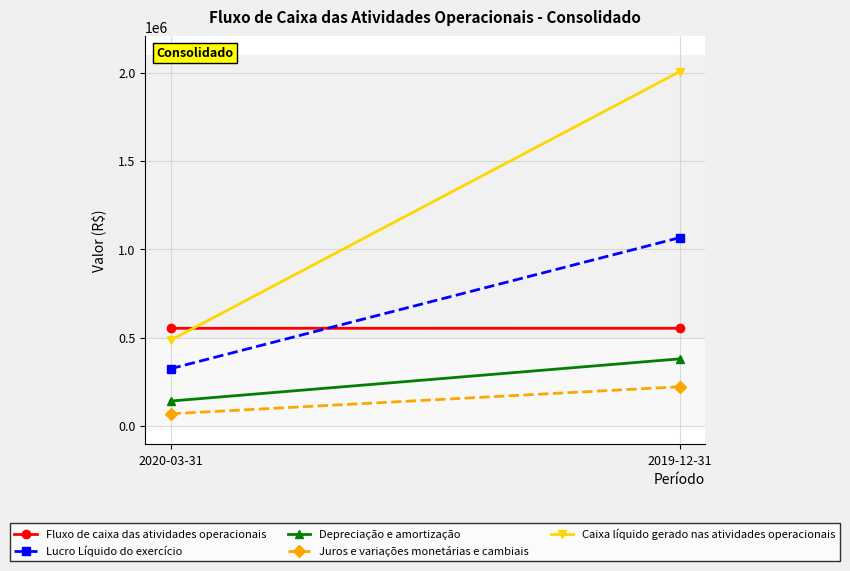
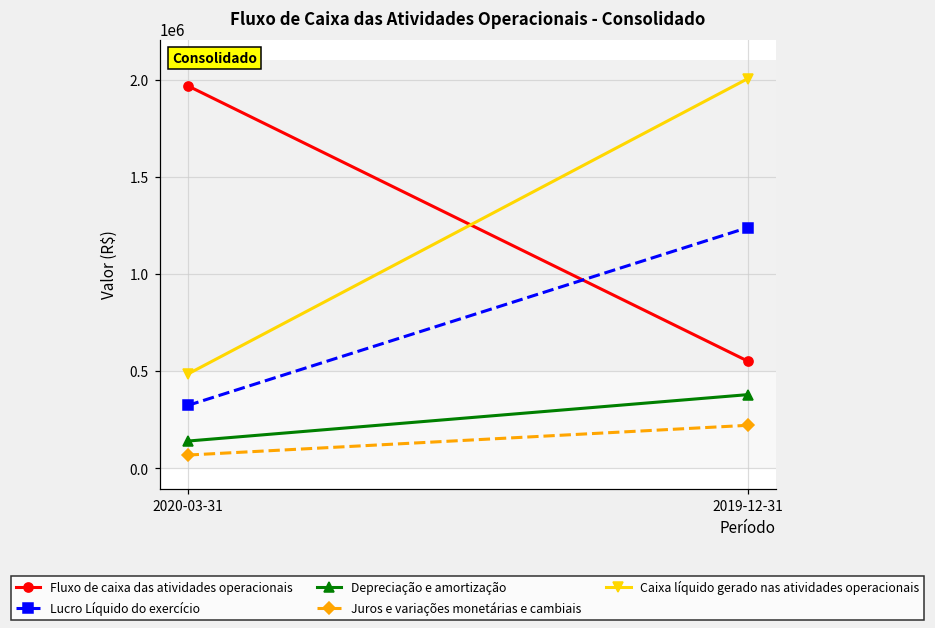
  {
    "Fluxo de caixa das atividades operacionais": {
-     "2020-03-31": 550000,
+     "2020-03-31": 1970000,
      "2019-12-31": 550000
    },
    "Lucro Líquido do exercício": {
      "2020-03-31": 320000,
-     "2019-12-31": 1070000
+     "2019-12-31": 1240000
    },
    "Depreciação e amortização": {
      "2020-03-31": 140000,
      "2019-12-31": 380000
    }
  }
